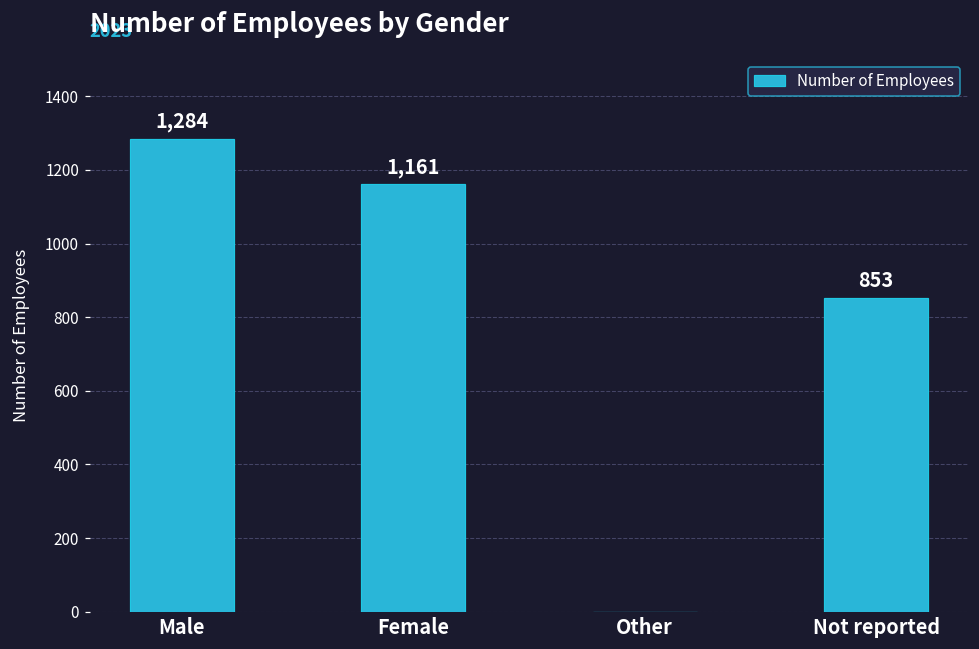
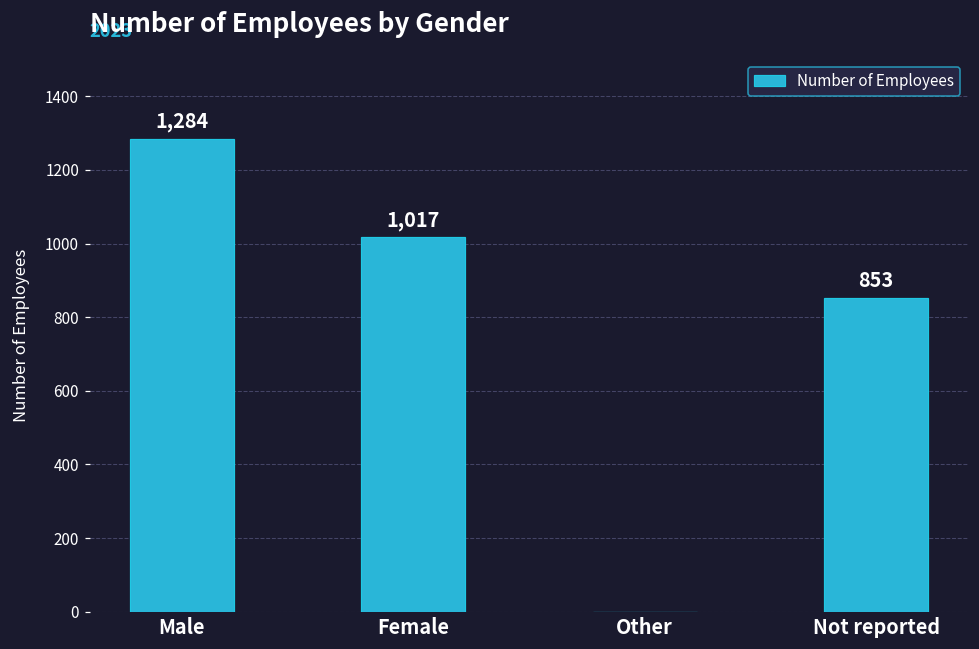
  {
    "Male": "1,284",
-   "Female": "1,161",
+   "Female": "1,017",
    "Not reported": "853"
  }
